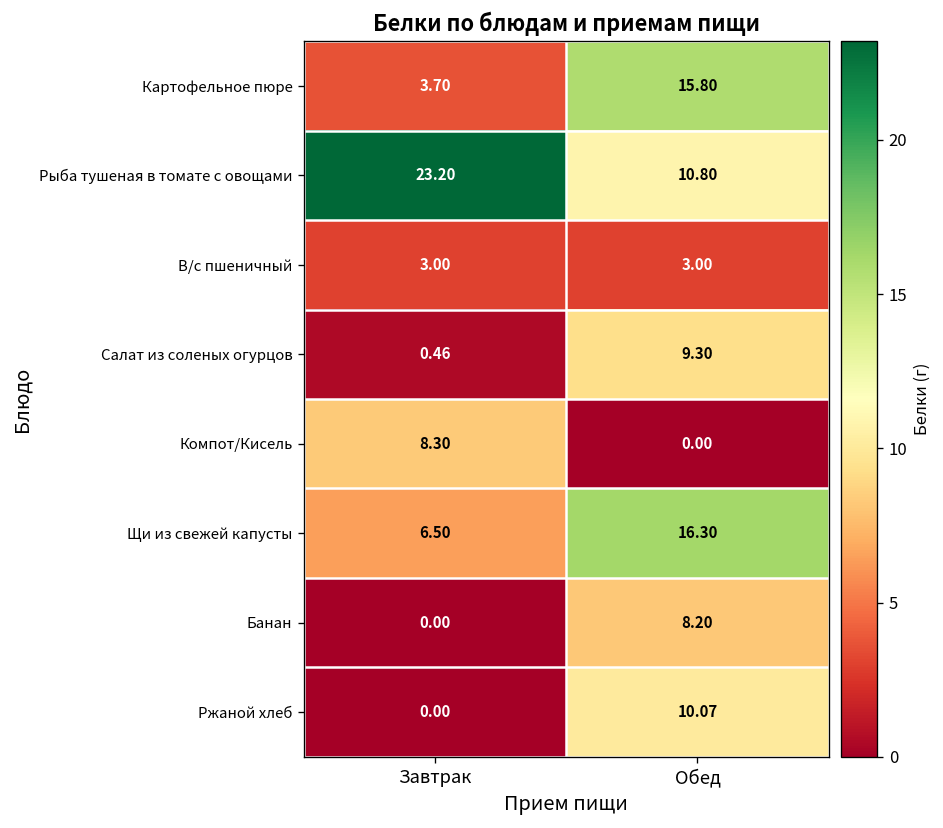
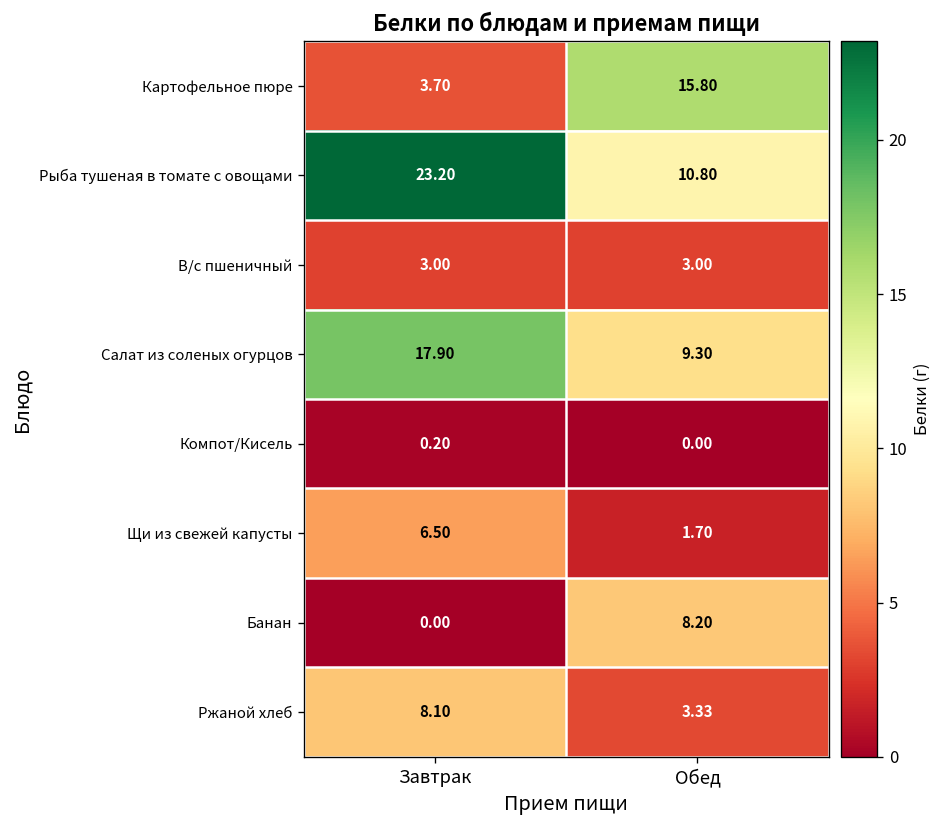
  {
    "Картофельное пюре": {
      "Завтрак": 3.70,
      "Обед": 15.80
    },
    "Рыба тушеная в томате с овощами": {
      "Завтрак": 23.20,
      "Обед": 10.80
    },
    "В/с пшеничный": {
      "Завтрак": 3.00,
      "Обед": 3.00
    },
    "Салат из соленых огурцов": {
-     "Завтрак": 0.46,
+     "Завтрак": 17.90,
      "Обед": 9.30
    },
    "Компот/Кисель": {
-     "Завтрак": 8.30,
+     "Завтрак": 0.20,
      "Обед": 0.00
    },
    "Щи из свежей капусты": {
      "Завтрак": 6.50,
-     "Обед": 16.30
+     "Обед": 1.70
    },
    "Банан": {
      "Завтрак": 0.00,
      "Обед": 8.20
    },
    "Ржаной хлеб": {
-     "Завтрак": 0.00,
-     "Обед": 10.07
+     "Завтрак": 8.10,
+     "Обед": 3.33
    }
  }
